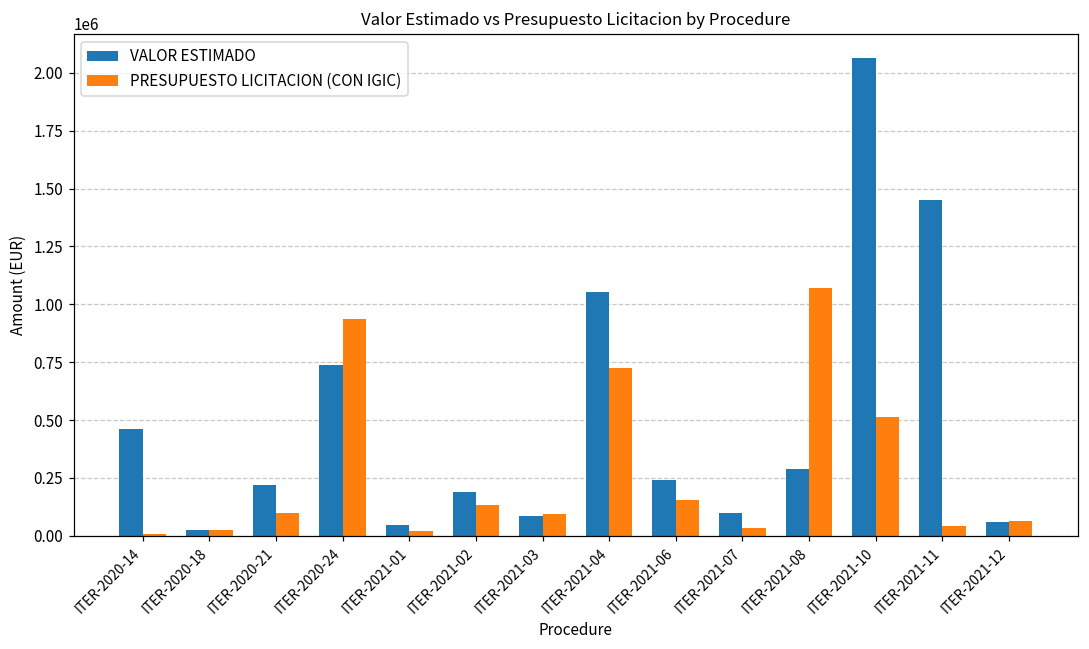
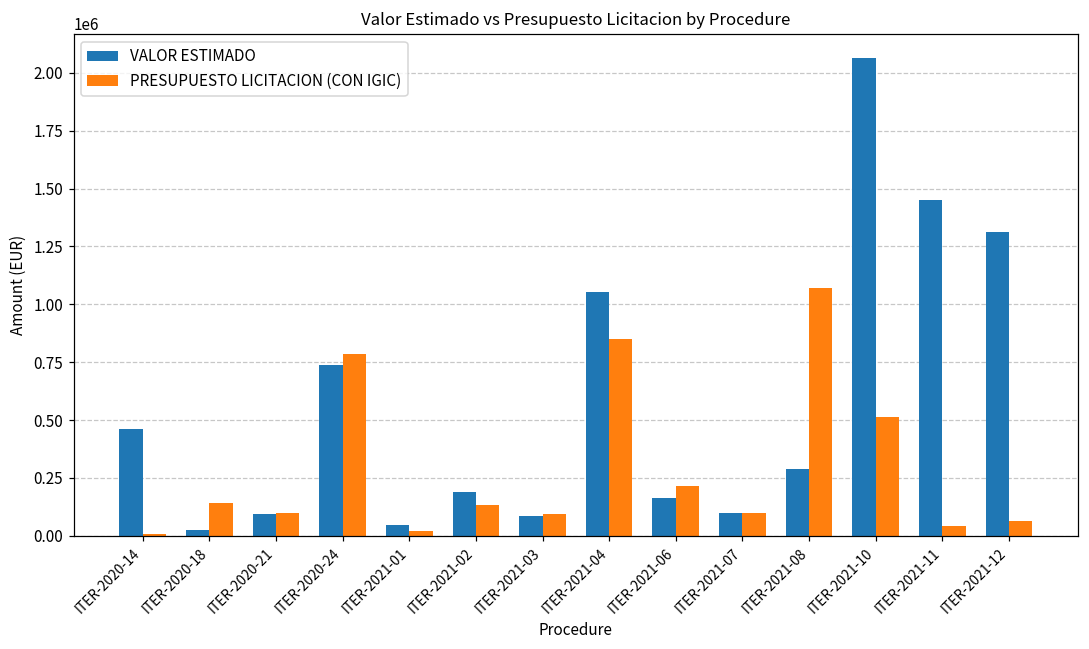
  {
    "VALOR ESTIMADO": {
      "ITER-2020-14": 460000,
      "ITER-2020-18": 20000,
-     "ITER-2020-21": 220000,
+     "ITER-2020-21": 90000,
      "ITER-2020-24": 740000,
      "ITER-2021-01": 50000,
      "ITER-2021-02": 190000,
      "ITER-2021-03": 90000,
      "ITER-2021-04": 1050000,
-     "ITER-2021-06": 240000,
+     "ITER-2021-06": 160000,
      "ITER-2021-07": 100000,
      "ITER-2021-08": 290000,
      "ITER-2021-10": 2060000,
      "ITER-2021-11": 1450000,
-     "ITER-2021-12": 60000
+     "ITER-2021-12": 1310000
    },
    "PRESUPUESTO LICITACION (CON IGIC)": {
-     "ITER-2020-18": 20000,
+     "ITER-2020-18": 140000,
      "ITER-2020-21": 100000,
-     "ITER-2020-24": 940000,
+     "ITER-2020-24": 790000,
      "ITER-2021-01": 20000,
      "ITER-2021-02": 130000,
      "ITER-2021-03": 90000,
-     "ITER-2021-04": 720000,
-     "ITER-2021-06": 150000,
-     "ITER-2021-07": 30000,
+     "ITER-2021-04": 850000,
+     "ITER-2021-06": 210000,
+     "ITER-2021-07": 100000,
      "ITER-2021-08": 1070000,
      "ITER-2021-10": 510000,
      "ITER-2021-11": 40000,
      "ITER-2021-12": 60000
    }
  }
